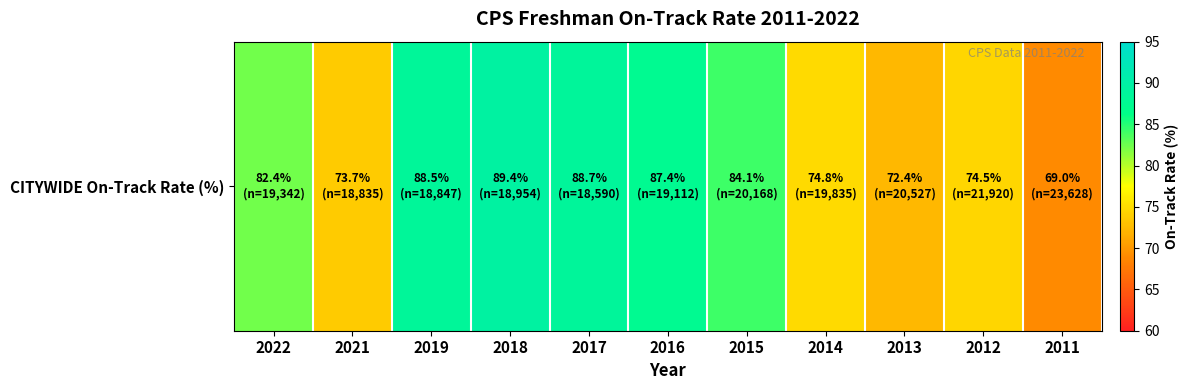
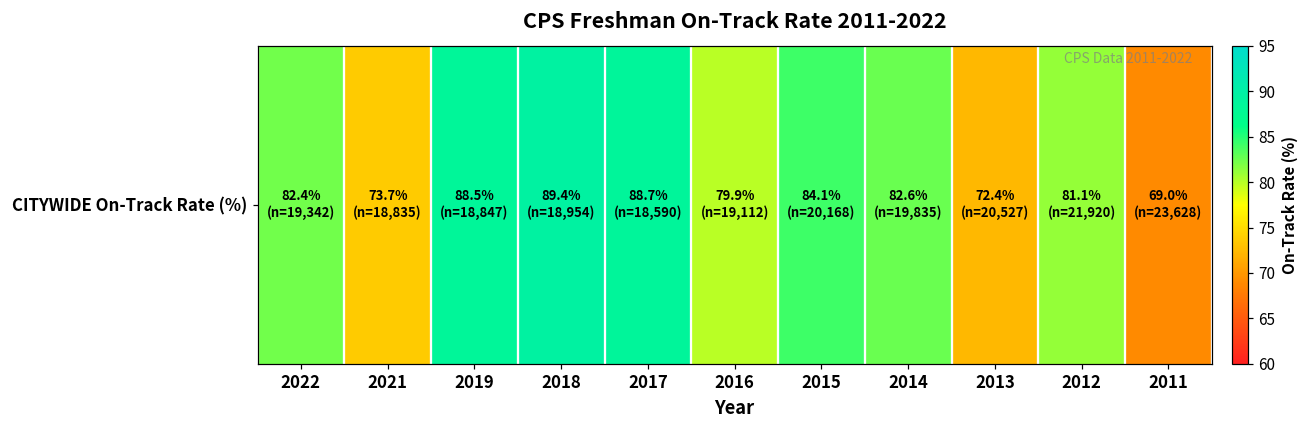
  {
    "CITYWIDE On-Track Rate (%)": {
-     "2016": "87.4%",
-     "2014": "74.8%",
-     "2012": "74.5%"
+     "2016": "79.9%",
+     "2014": "82.6%",
+     "2012": "81.1%"
    }
  }
